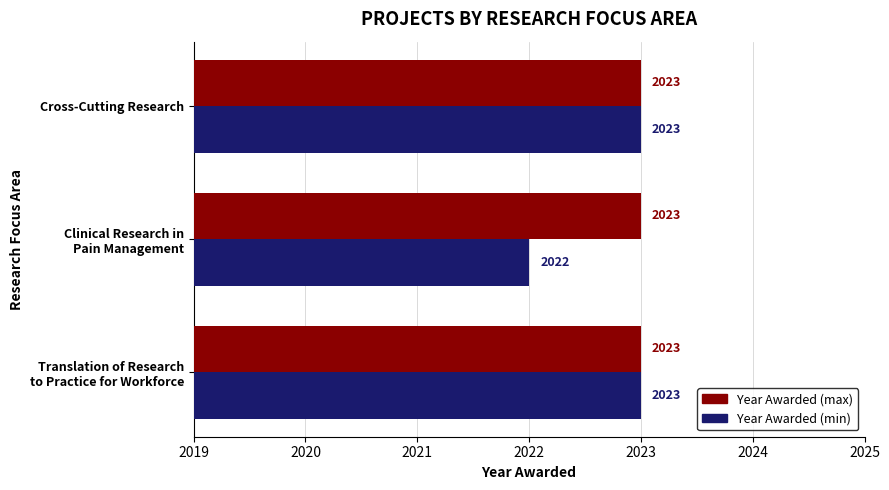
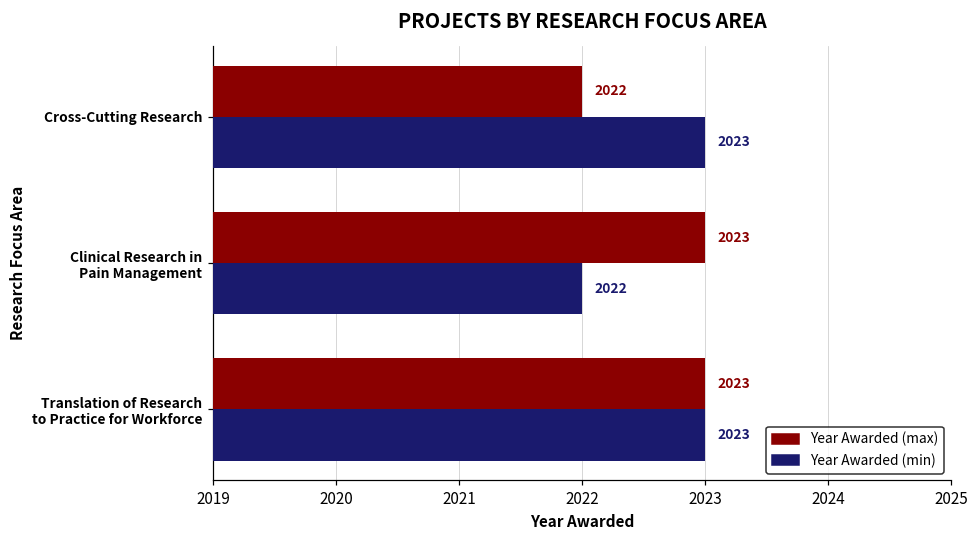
  {
    "Year Awarded (max)": {
-     "Cross-Cutting Research": 2023,
+     "Cross-Cutting Research": 2022,
      "Clinical Research in Pain Management": 2023,
      "Translation of Research to Practice for Workforce": 2023
    },
    "Year Awarded (min)": {
      "Cross-Cutting Research": 2023,
      "Clinical Research in Pain Management": 2022,
      "Translation of Research to Practice for Workforce": 2023
    }
  }
